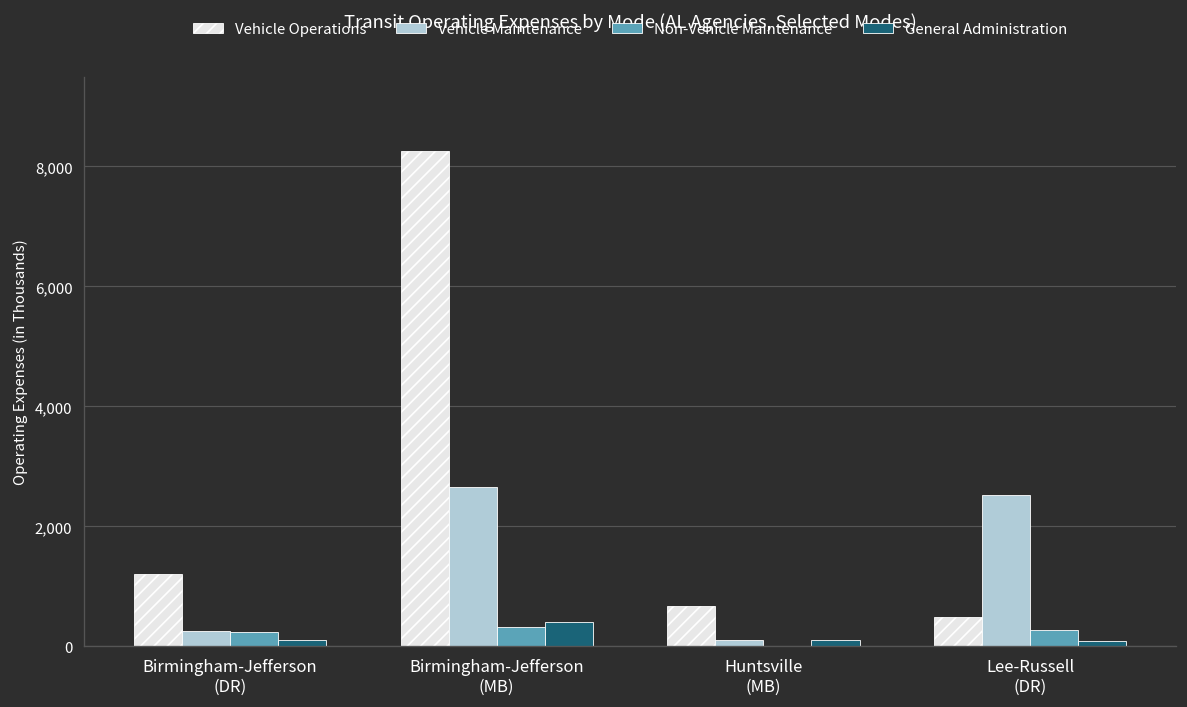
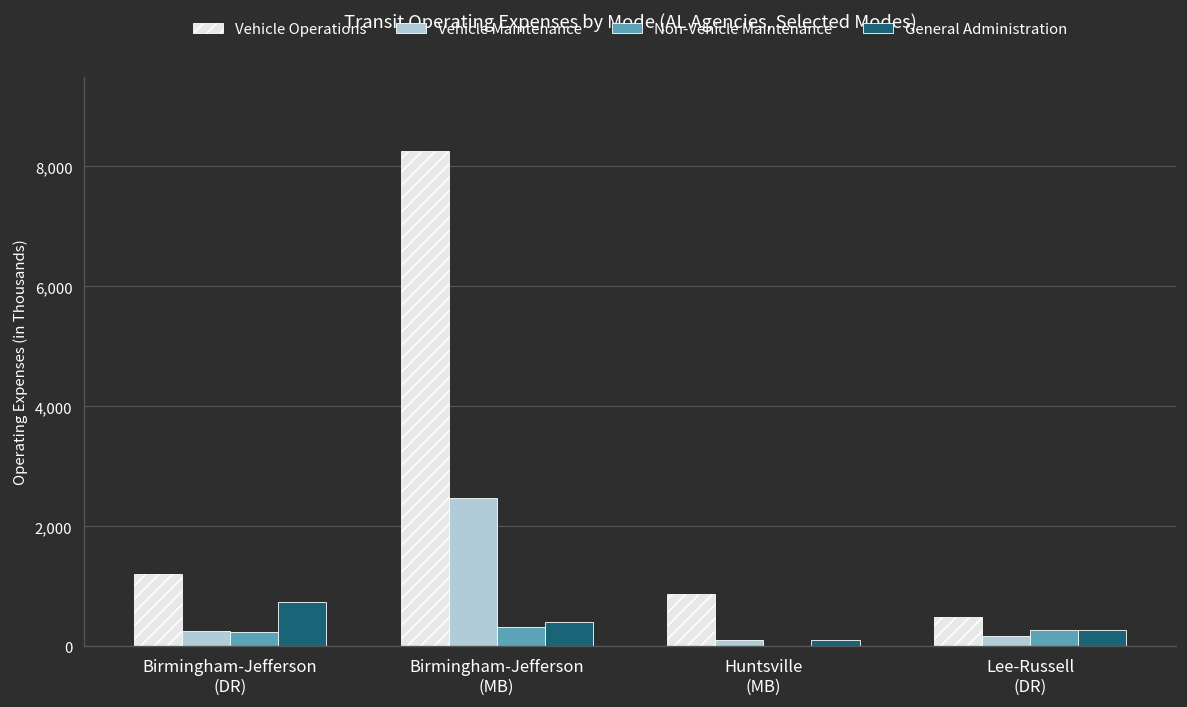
  {
    "Vehicle Operations": {
      "Birmingham-Jefferson (DR)": "1,200",
      "Birmingham-Jefferson (MB)": "8,300",
-     "Huntsville (MB)": "700",
+     "Huntsville (MB)": "900",
      "Lee-Russell (DR)": "500"
    },
    "Vehicle Maintenance": {
      "Birmingham-Jefferson (DR)": "300",
-     "Birmingham-Jefferson (MB)": "2,700",
+     "Birmingham-Jefferson (MB)": "2,500",
      "Huntsville (MB)": "100",
-     "Lee-Russell (DR)": "2,500"
+     "Lee-Russell (DR)": "200"
    },
    "Non-Vehicle Maintenance": {
      "Birmingham-Jefferson (DR)": "200",
      "Birmingham-Jefferson (MB)": "300",
      "Lee-Russell (DR)": "300"
    },
    "General Administration": {
-     "Birmingham-Jefferson (DR)": "100",
+     "Birmingham-Jefferson (DR)": "700",
      "Birmingham-Jefferson (MB)": "400",
      "Huntsville (MB)": "100",
-     "Lee-Russell (DR)": "100"
+     "Lee-Russell (DR)": "300"
    }
  }
